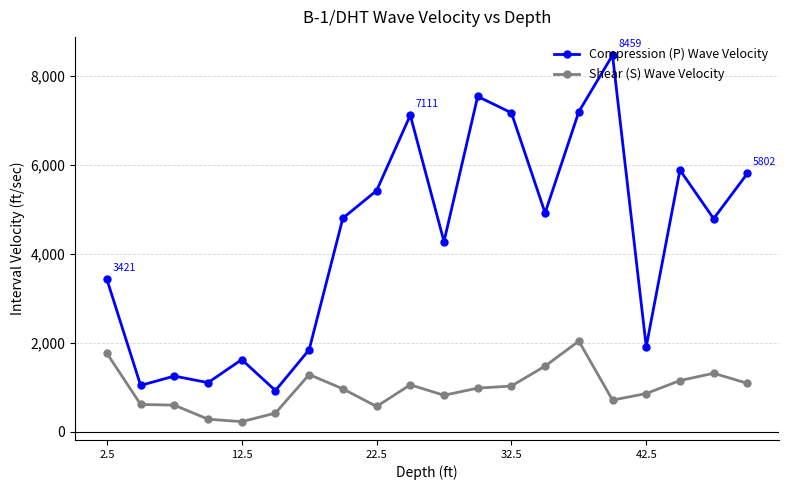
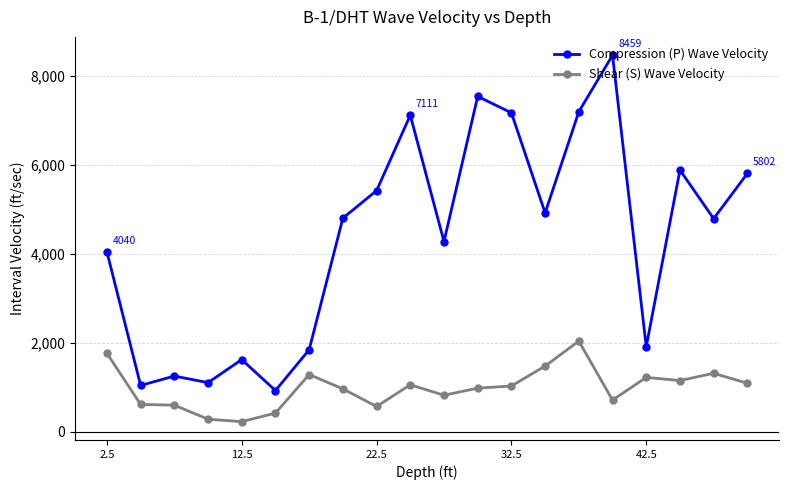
  {
    "Compression (P) Wave Velocity": {
-     "2.5": "3421"
+     "2.5": "4040"
    },
    "Shear (S) Wave Velocity": {
      "2.5": "1,800",
      "12.5": "200",
      "22.5": "600",
      "32.5": "1,000",
-     "42.5": "900"
+     "42.5": "1,200"
    }
  }
